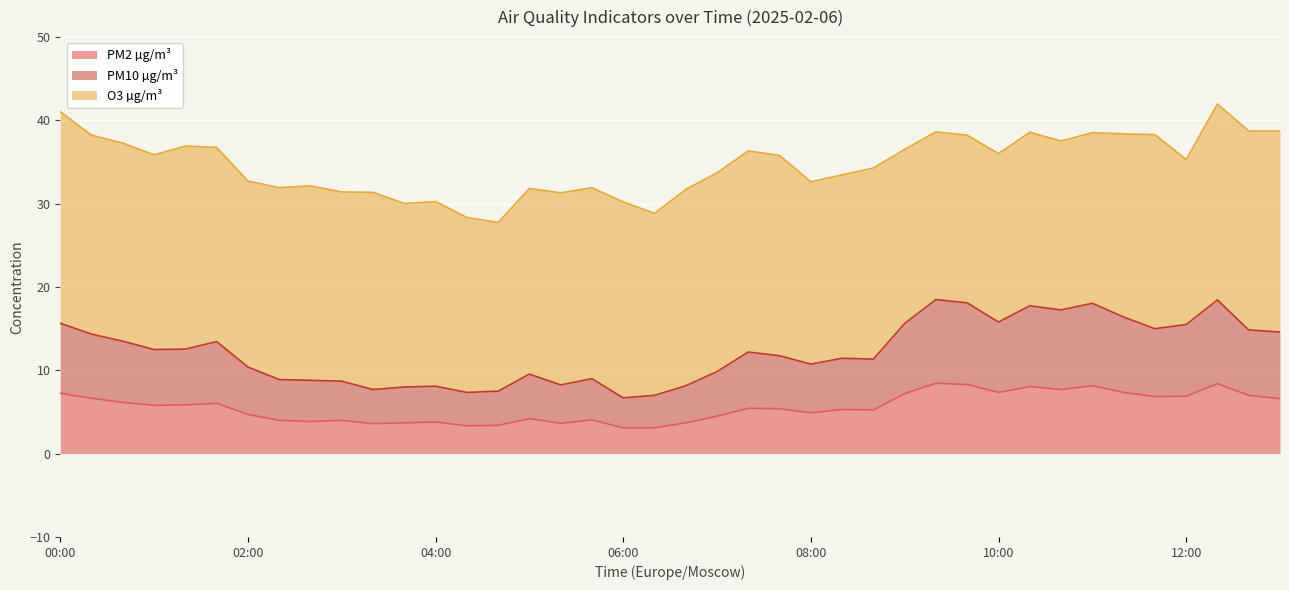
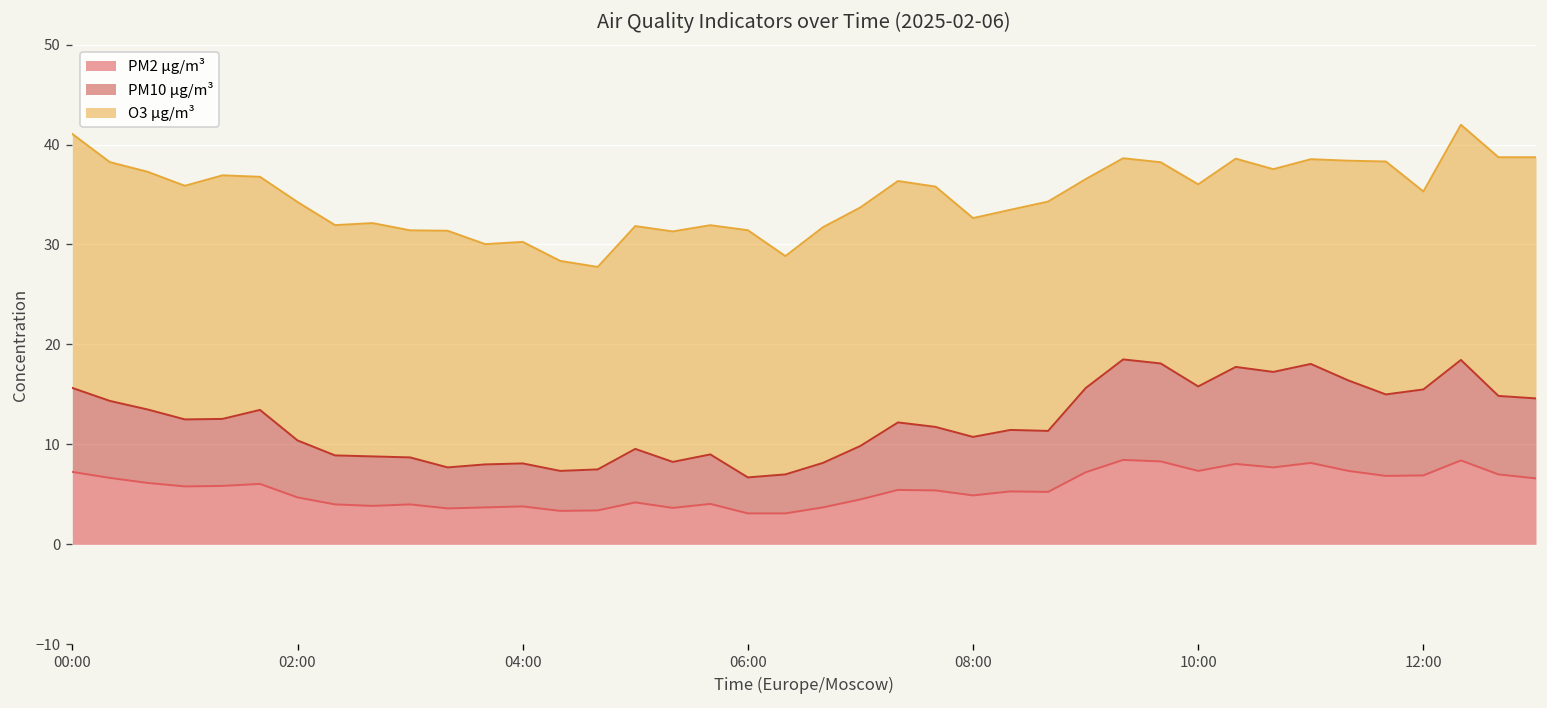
  {
    "O3 µg/m³": {
      "00:00": 25,
-     "02:00": 22,
+     "02:00": 24,
      "04:00": 22,
-     "06:00": 24,
+     "06:00": 25,
      "08:00": 22,
      "10:00": 20,
      "12:00": 20
    }
  }
